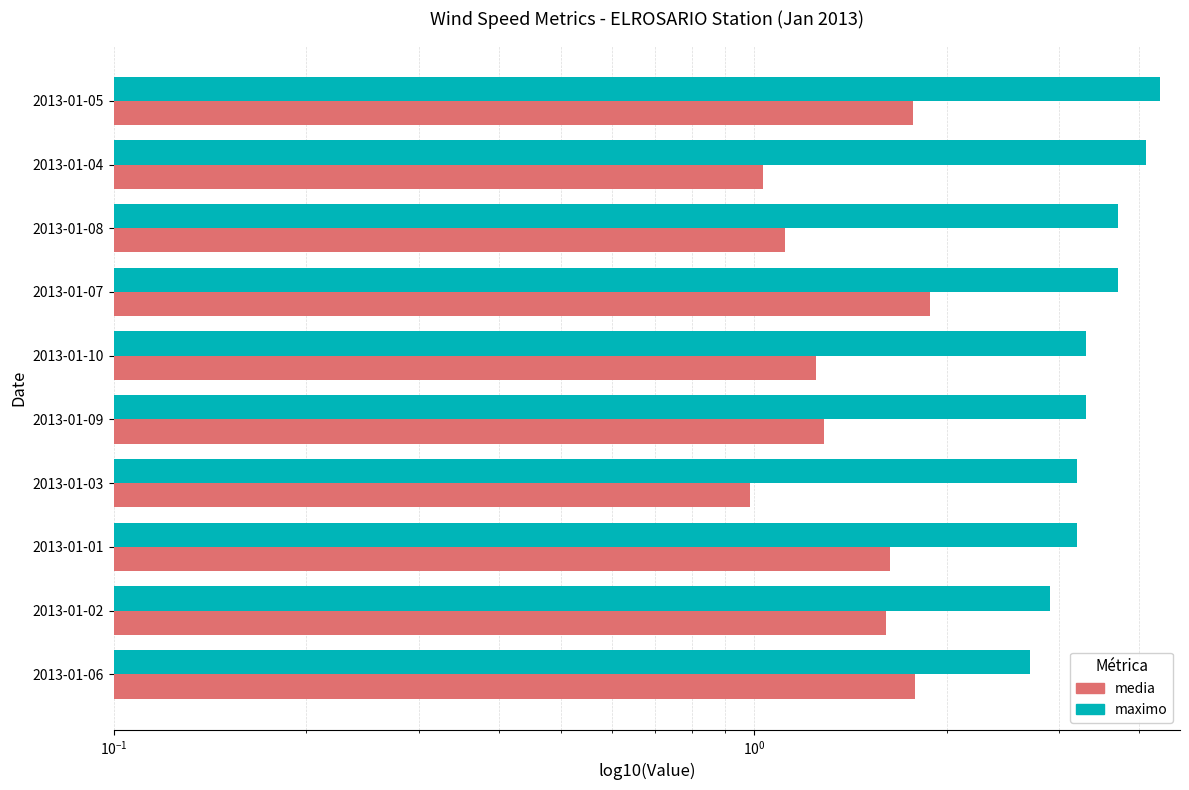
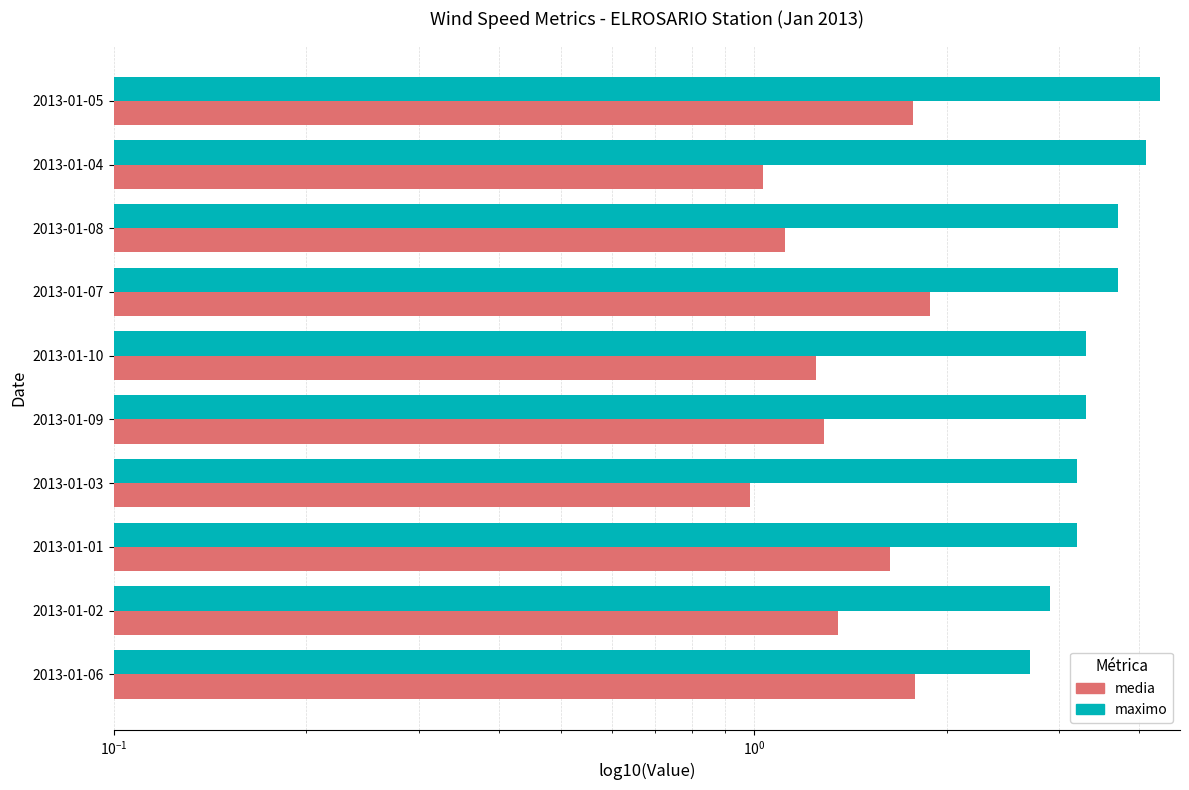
  {
    "maximo": {
      "2013-01-05": 4.3,
      "2013-01-04": 4.1,
      "2013-01-08": 3.7,
      "2013-01-07": 3.7,
      "2013-01-10": 3.3,
      "2013-01-09": 3.3,
      "2013-01-03": 3.2,
      "2013-01-01": 3.2,
      "2013-01-02": 2.9,
      "2013-01-06": 2.70
    },
    "media": {
      "2013-01-05": 1.77,
      "2013-01-04": 1.03,
      "2013-01-08": 1.12,
      "2013-01-07": 1.88,
      "2013-01-10": 1.25,
      "2013-01-09": 1.29,
      "2013-01-03": 0.98,
      "2013-01-01": 1.63,
-     "2013-01-02": 1.61,
+     "2013-01-02": 1.36,
      "2013-01-06": 1.78
    }
  }
